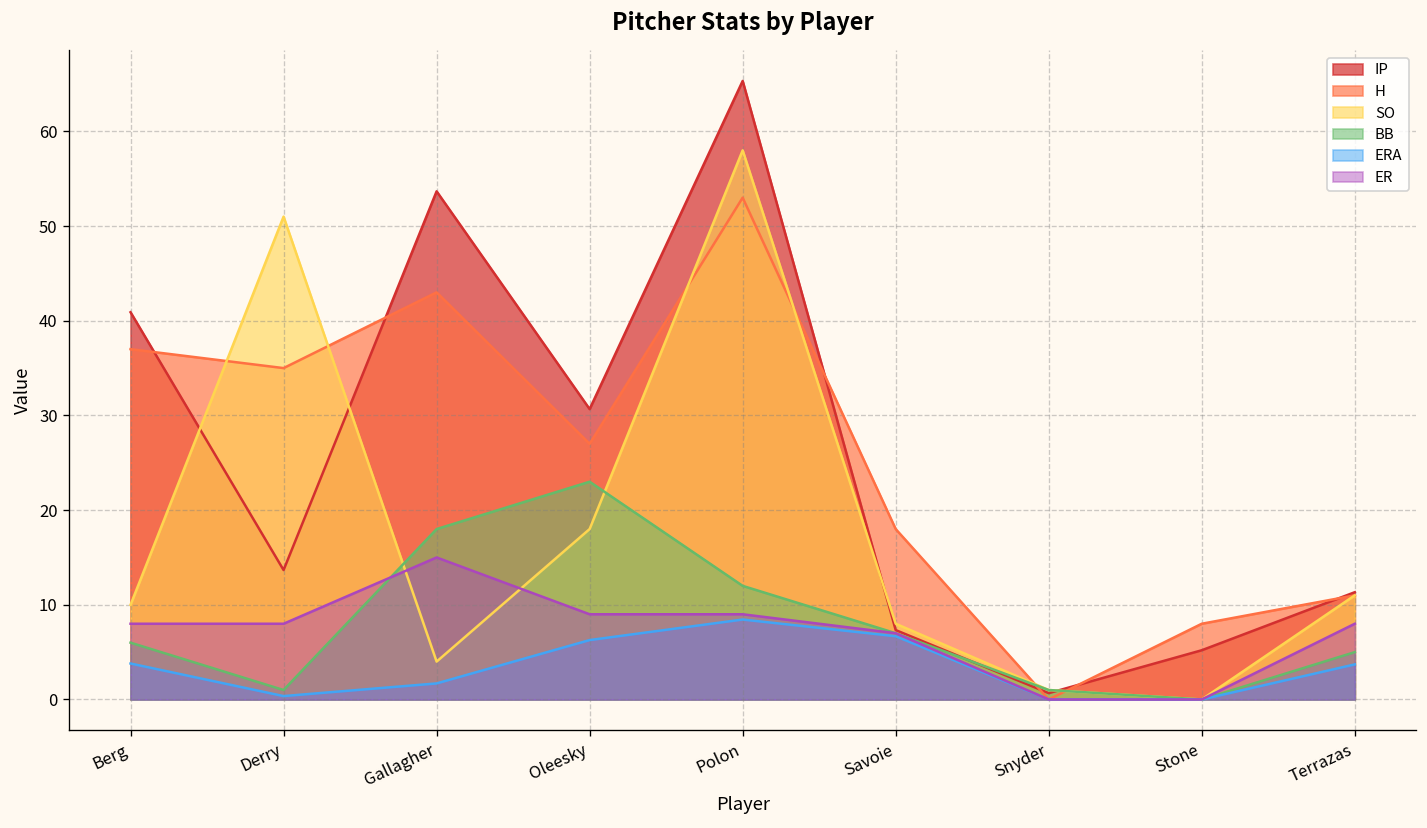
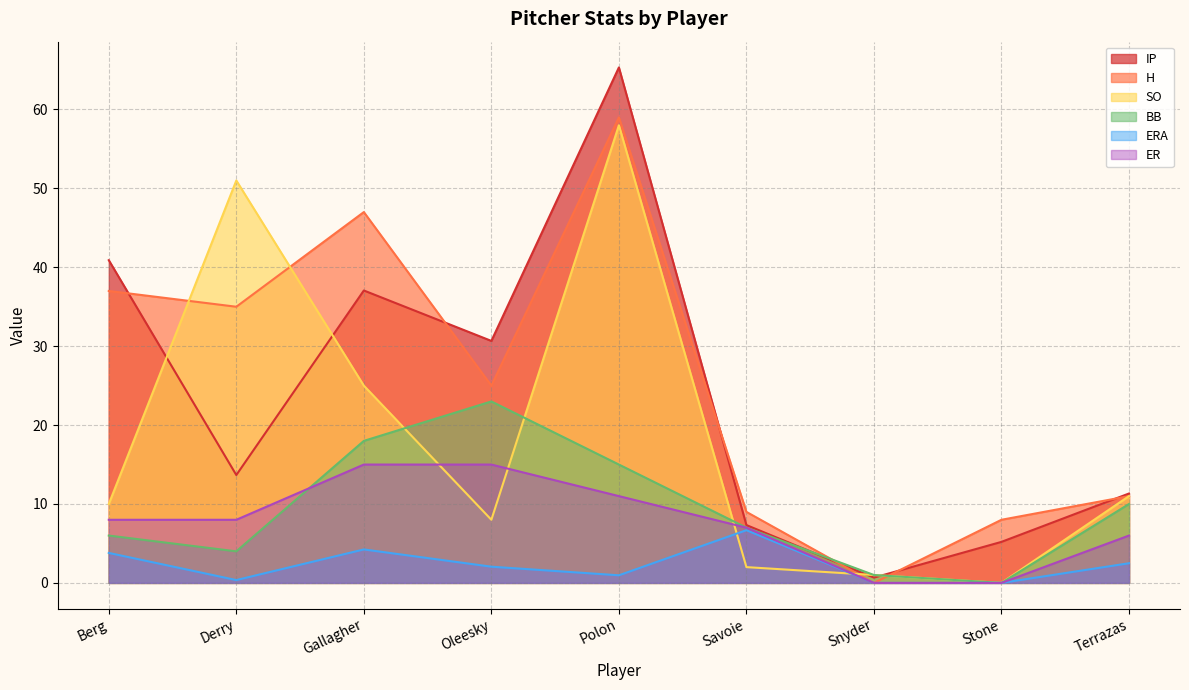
  {
    "IP": {
      "Berg": 41,
      "Derry": 14,
-     "Gallagher": 54,
+     "Gallagher": 37,
      "Oleesky": 31,
      "Polon": 65,
      "Savoie": 7,
      "Snyder": 1,
      "Stone": 5,
      "Terrazas": 11
    },
    "H": {
      "Berg": 37,
      "Derry": 35,
-     "Gallagher": 43,
-     "Oleesky": 27,
-     "Polon": 53,
-     "Savoie": 18,
+     "Gallagher": 47,
+     "Oleesky": 25,
+     "Polon": 59,
+     "Savoie": 9,
      "Stone": 8
    },
    "SO": {
      "Berg": 10,
      "Derry": 51,
-     "Gallagher": 4,
-     "Oleesky": 18,
+     "Gallagher": 25,
+     "Oleesky": 8,
      "Polon": 58,
-     "Savoie": 8
+     "Savoie": 2
    },
    "BB": {
      "Berg": 6,
-     "Derry": 1,
+     "Derry": 4,
      "Gallagher": 18,
      "Oleesky": 23,
-     "Polon": 12,
-     "Terrazas": 5
+     "Polon": 15,
+     "Terrazas": 10
    },
    "ERA": {
      "Berg": 4,
      "Derry": 0,
-     "Gallagher": 2,
-     "Oleesky": 6,
-     "Polon": 8,
-     "Terrazas": 4
+     "Gallagher": 4,
+     "Oleesky": 2,
+     "Polon": 1,
+     "Terrazas": 2
    },
    "ER": {
      "Berg": 8,
      "Derry": 8,
      "Gallagher": 15,
-     "Oleesky": 9,
-     "Polon": 9,
-     "Terrazas": 8
+     "Oleesky": 15,
+     "Polon": 11,
+     "Terrazas": 6
    }
  }
